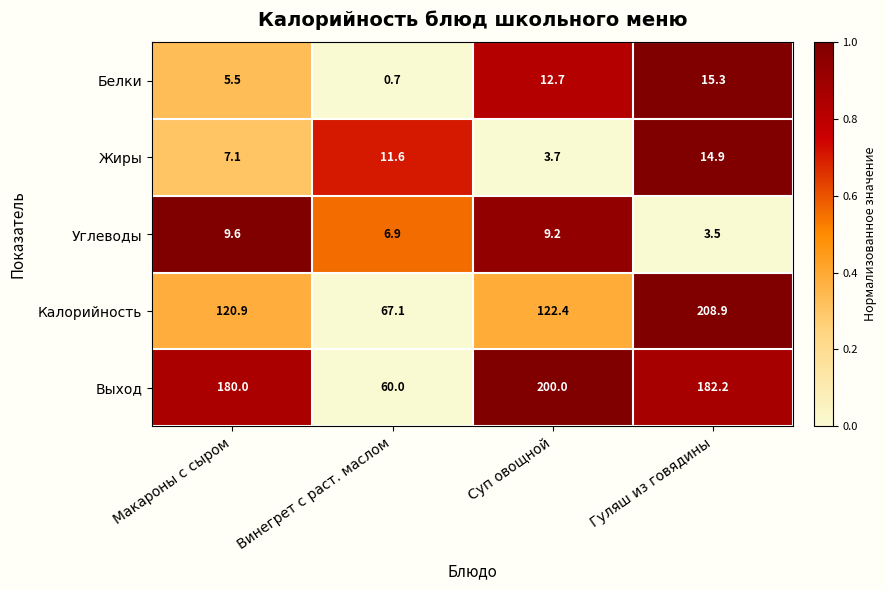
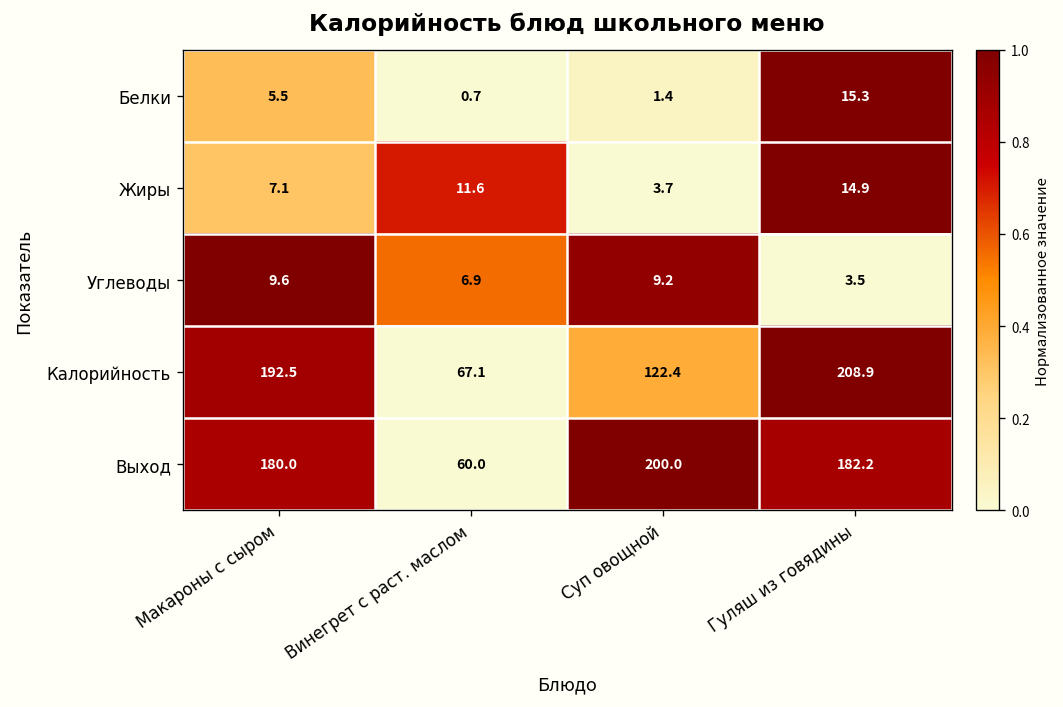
  {
    "Белки": {
      "Макароны с сыром": 5.5,
      "Винегрет с раст. маслом": 0.7,
-     "Суп овощной": 12.7,
+     "Суп овощной": 1.4,
      "Гуляш из говядины": 15.3
    },
    "Жиры": {
      "Макароны с сыром": 7.1,
      "Винегрет с раст. маслом": 11.6,
      "Суп овощной": 3.7,
      "Гуляш из говядины": 14.9
    },
    "Углеводы": {
      "Макароны с сыром": 9.6,
      "Винегрет с раст. маслом": 6.9,
      "Суп овощной": 9.2,
      "Гуляш из говядины": 3.5
    },
    "Калорийность": {
-     "Макароны с сыром": 120.9,
+     "Макароны с сыром": 192.5,
      "Винегрет с раст. маслом": 67.1,
      "Суп овощной": 122.4,
      "Гуляш из говядины": 208.9
    },
    "Выход": {
      "Макароны с сыром": 180.0,
      "Винегрет с раст. маслом": 60.0,
      "Суп овощной": 200.0,
      "Гуляш из говядины": 182.2
    }
  }
